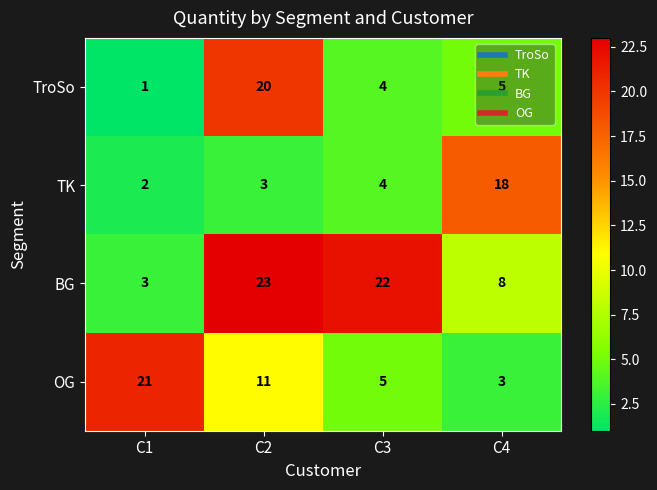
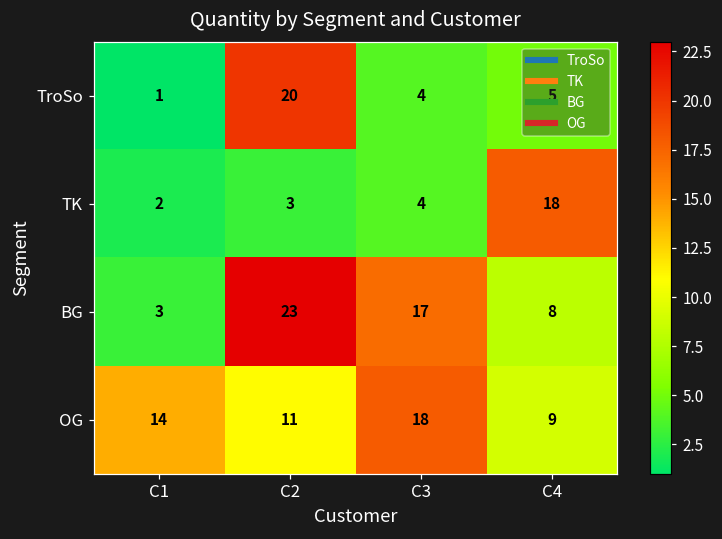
  {
    "TroSo": {
      "C1": 1,
      "C2": 20,
      "C3": 4
    },
    "TK": {
      "C1": 2,
      "C2": 3,
      "C3": 4,
      "C4": 18
    },
    "BG": {
      "C1": 3,
      "C2": 23,
-     "C3": 22,
+     "C3": 17,
      "C4": 8
    },
    "OG": {
-     "C1": 21,
+     "C1": 14,
      "C2": 11,
-     "C3": 5,
-     "C4": 3
+     "C3": 18,
+     "C4": 9
    }
  }
